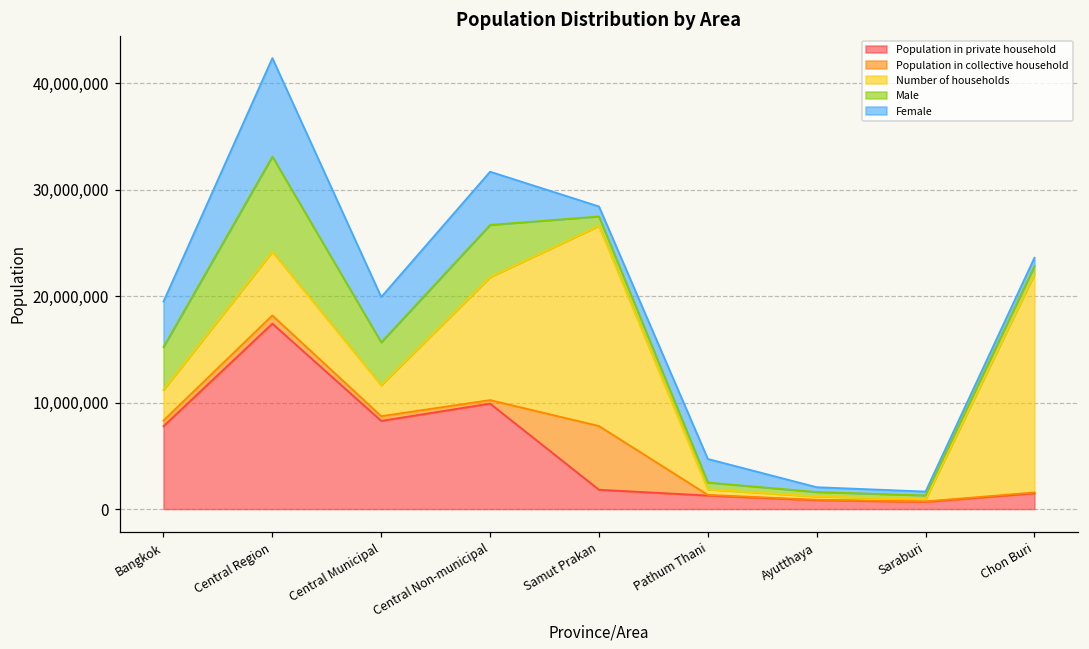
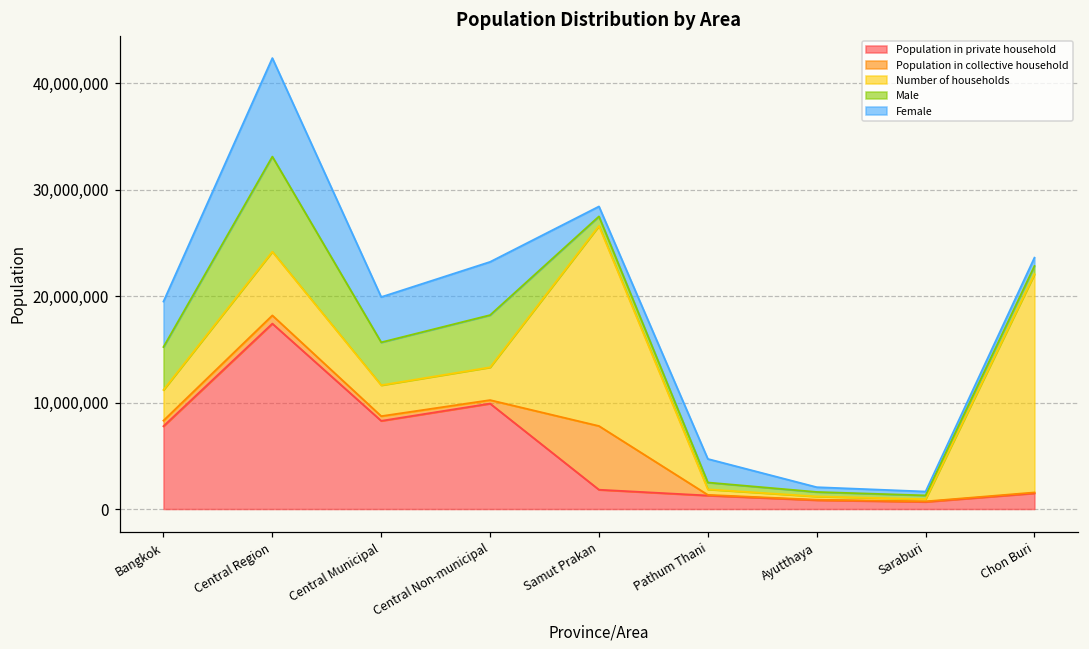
  {
    "Population in private household": {
      "Bangkok": "8,000,000",
      "Central Region": "17,000,000",
      "Central Municipal": "8,000,000",
      "Central Non-municipal": "10,000,000",
      "Samut Prakan": "2,000,000"
    },
    "Population in collective household": {
      "Bangkok": "1,000,000",
      "Central Region": "1,000,000",
      "Central Municipal": "0",
      "Central Non-municipal": "0",
      "Samut Prakan": "6,000,000"
    },
    "Number of households": {
      "Bangkok": "3,000,000",
      "Central Region": "6,000,000",
      "Central Municipal": "3,000,000",
-     "Central Non-municipal": "12,000,000",
+     "Central Non-municipal": "3,000,000",
      "Samut Prakan": "19,000,000",
      "Pathum Thani": "1,000,000",
      "Ayutthaya": "0",
      "Chon Buri": "20,000,000"
    },
    "Male": {
      "Bangkok": "4,000,000",
      "Central Region": "9,000,000",
      "Central Municipal": "4,000,000",
      "Central Non-municipal": "5,000,000",
      "Samut Prakan": "1,000,000",
      "Pathum Thani": "1,000,000",
      "Ayutthaya": "0",
      "Saraburi": "0",
      "Chon Buri": "1,000,000"
    },
    "Female": {
      "Bangkok": "4,000,000",
      "Central Region": "9,000,000",
      "Central Municipal": "4,000,000",
      "Central Non-municipal": "5,000,000",
      "Samut Prakan": "1,000,000",
      "Pathum Thani": "2,000,000",
      "Ayutthaya": "0",
      "Saraburi": "0",
      "Chon Buri": "1,000,000"
    }
  }
